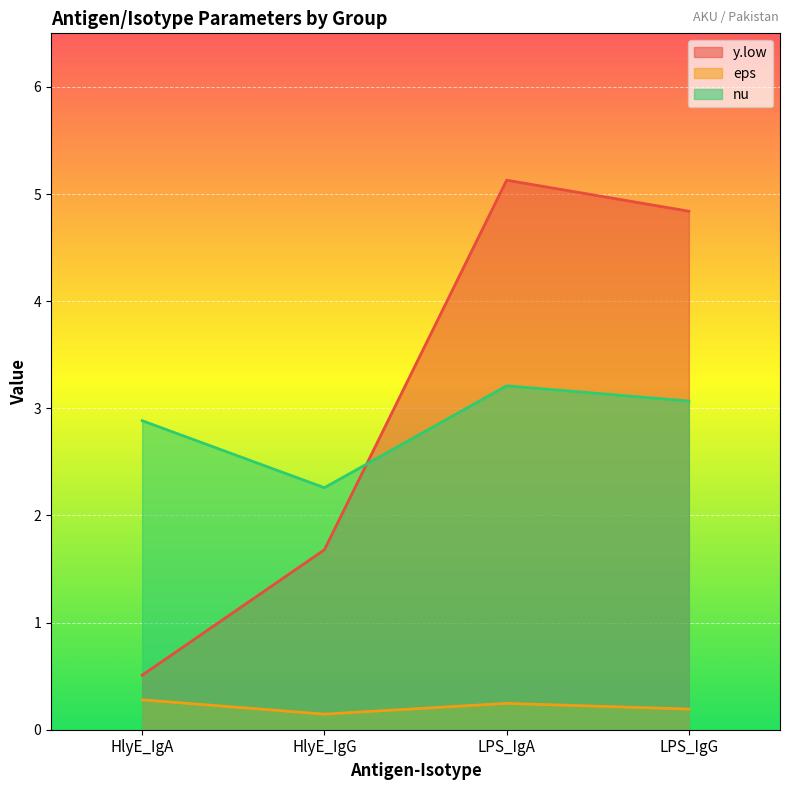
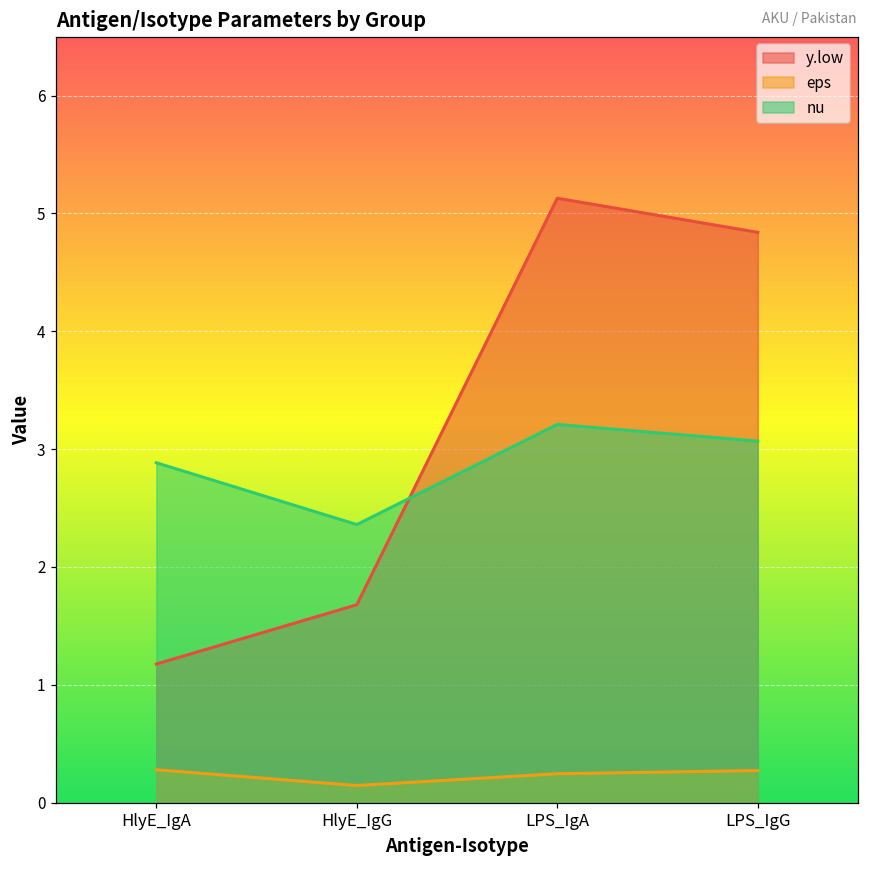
  {
    "y.low": {
-     "HlyE_IgA": 0.51,
+     "HlyE_IgA": 1.18,
      "HlyE_IgG": 1.68,
      "LPS_IgA": 5.13,
      "LPS_IgG": 4.84
    },
    "eps": {
      "HlyE_IgA": 0.28,
      "HlyE_IgG": 0.15,
      "LPS_IgA": 0.25,
-     "LPS_IgG": 0.19
+     "LPS_IgG": 0.27
    },
    "nu": {
      "HlyE_IgA": 2.88,
-     "HlyE_IgG": 2.26,
+     "HlyE_IgG": 2.36,
      "LPS_IgA": 3.21,
      "LPS_IgG": 3.07
    }
  }
